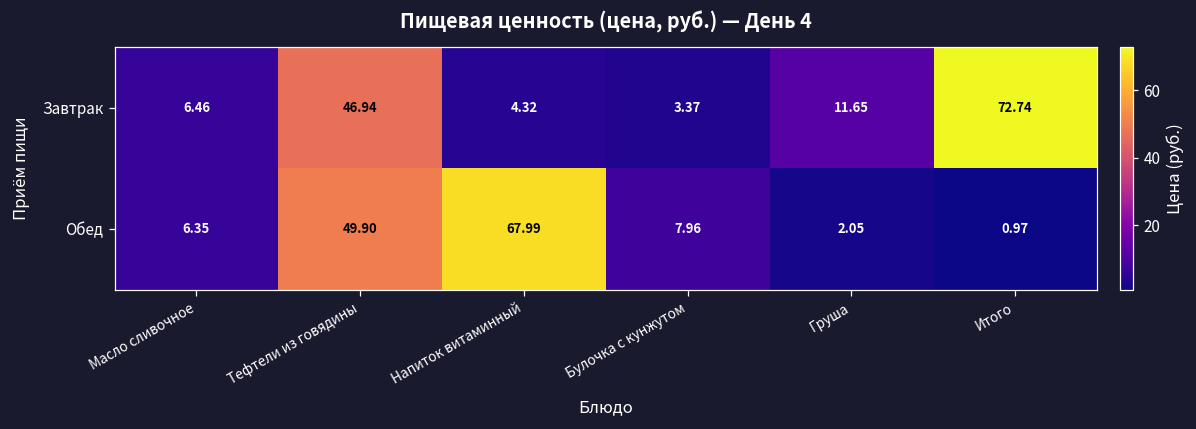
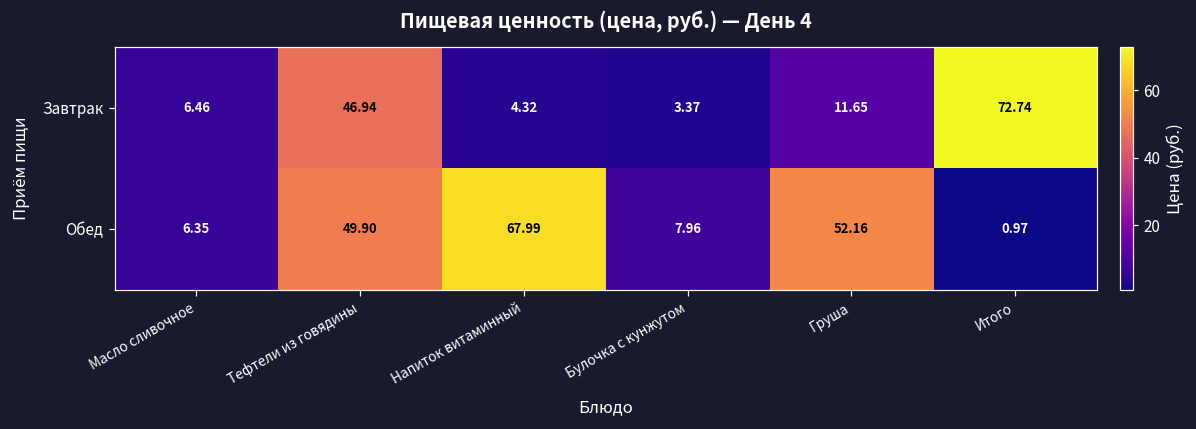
  {
    "Завтрак": {
      "Масло сливочное": 6.46,
      "Тефтели из говядины": 46.94,
      "Напиток витаминный": 4.32,
      "Булочка с кунжутом": 3.37,
      "Груша": 11.65,
      "Итого": 72.74
    },
    "Обед": {
      "Масло сливочное": 6.35,
      "Тефтели из говядины": 49.90,
      "Напиток витаминный": 67.99,
      "Булочка с кунжутом": 7.96,
-     "Груша": 2.05,
+     "Груша": 52.16,
      "Итого": 0.97
    }
  }
